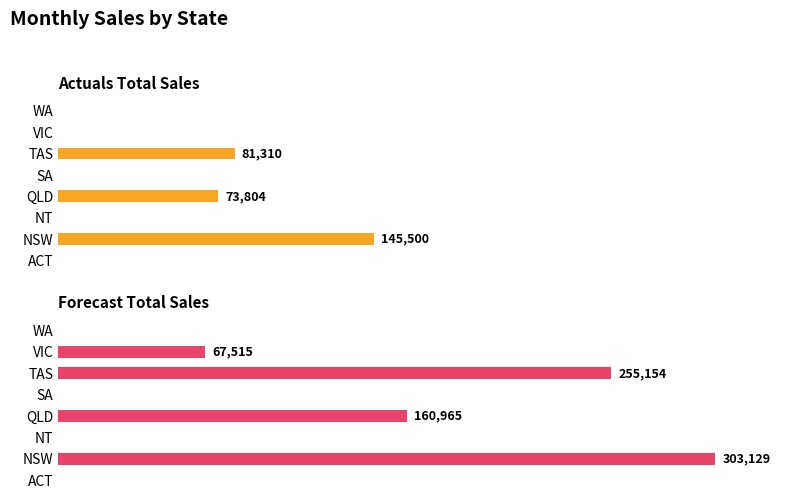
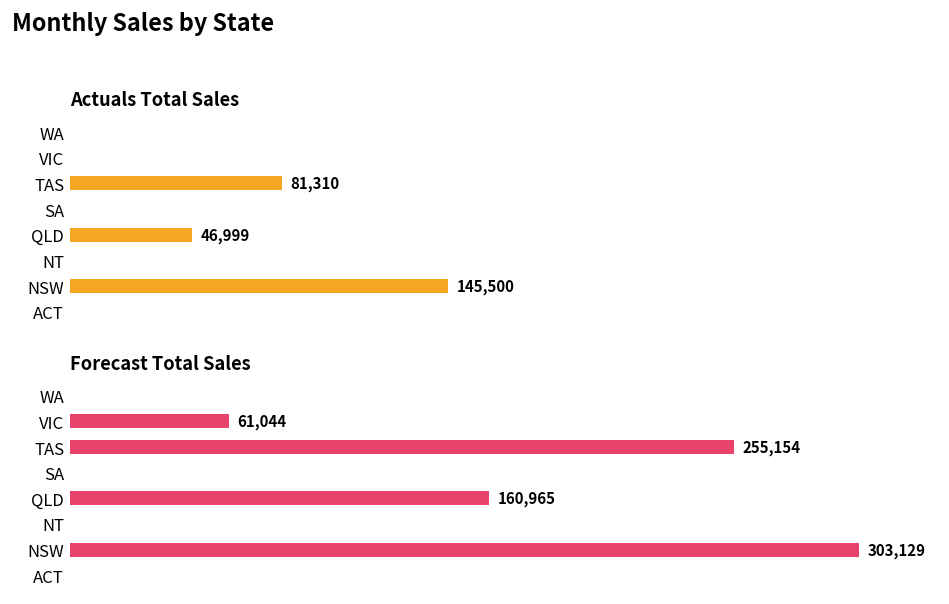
  {
    "Actuals Total Sales": {
      "TAS": "81,310",
-     "QLD": "73,804",
+     "QLD": "46,999",
      "NSW": "145,500"
    },
    "Forecast Total Sales": {
-     "VIC": "67,515",
+     "VIC": "61,044",
      "TAS": "255,154",
      "QLD": "160,965",
      "NSW": "303,129"
    }
  }
